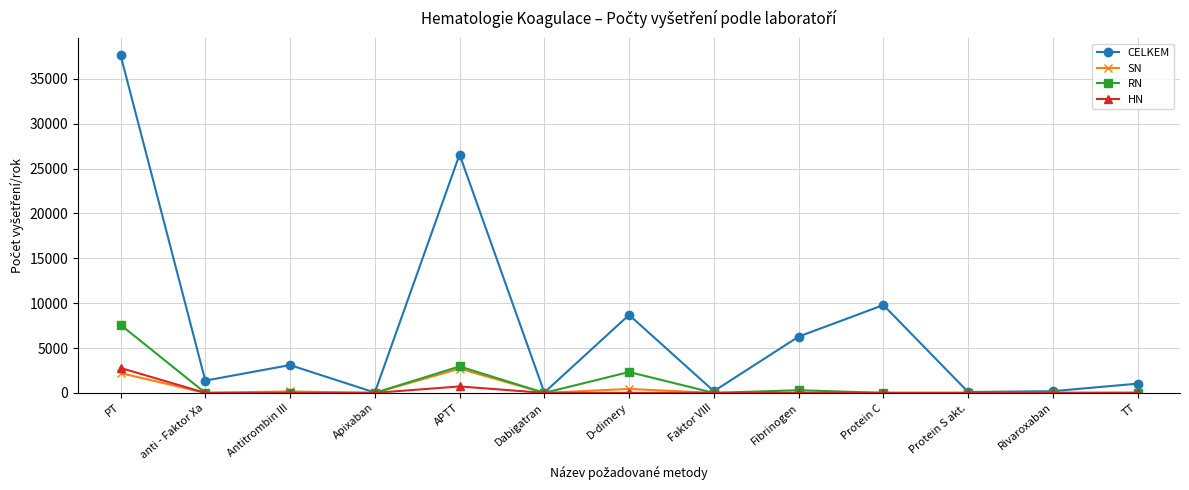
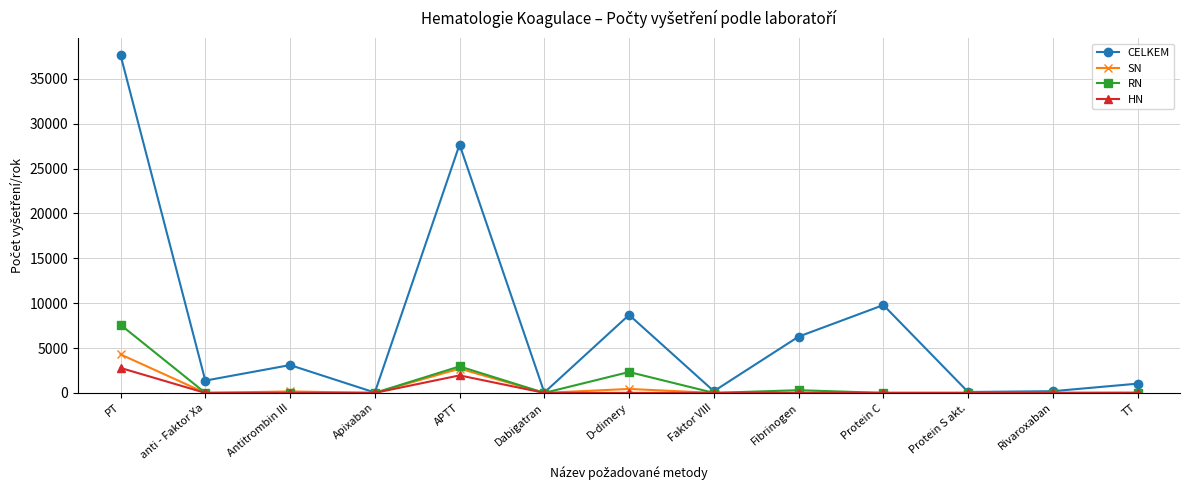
  {
    "CELKEM": {
      "PT": 38000,
      "anti - Faktor Xa": 1000,
      "Antitrombin III": 3000,
-     "APTT": 27000,
+     "APTT": 28000,
      "D-dimery": 9000,
      "Fibrinogen": 6000,
      "Protein C": 10000,
      "TT": 1000
    },
    "SN": {
-     "PT": 2000,
+     "PT": 4000,
      "D-dimery": 0
    },
    "RN": {
      "PT": 8000,
      "D-dimery": 2000,
      "Fibrinogen": 0
    },
    "HN": {
      "PT": 3000,
-     "APTT": 1000,
+     "APTT": 2000,
      "D-dimery": 0
    }
  }
